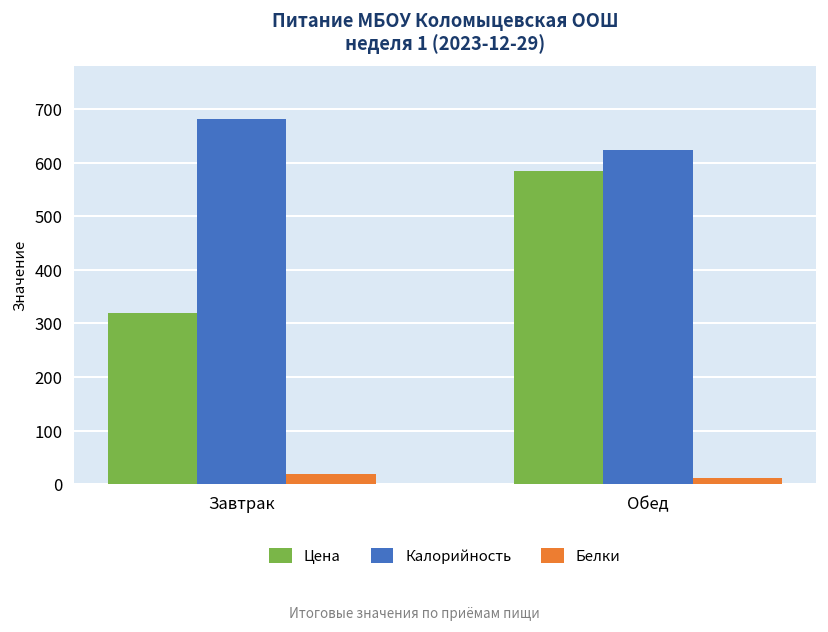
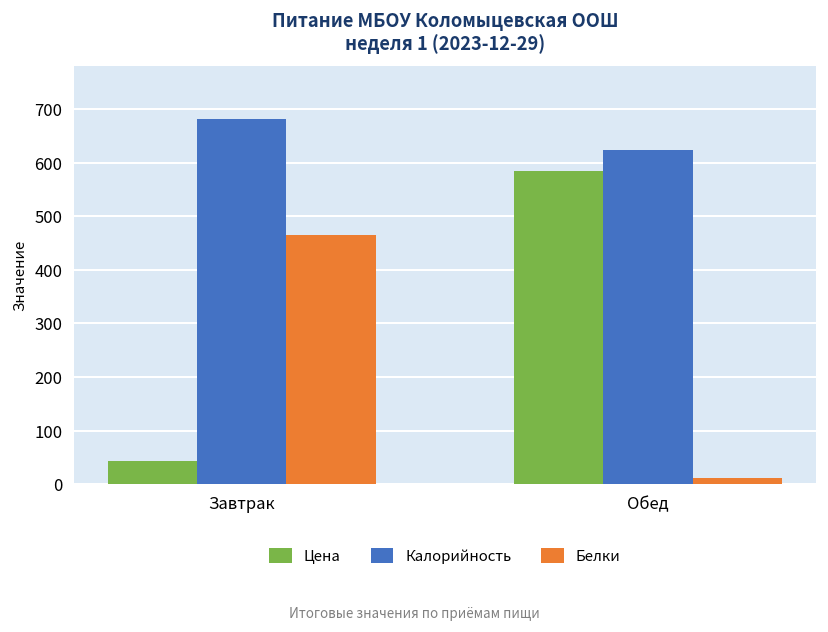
  {
    "Цена": {
-     "Завтрак": 320,
+     "Завтрак": 40,
      "Обед": 580
    },
    "Калорийность": {
      "Завтрак": 680,
      "Обед": 620
    },
    "Белки": {
-     "Завтрак": 20,
+     "Завтрак": 460,
      "Обед": 10
    }
  }
